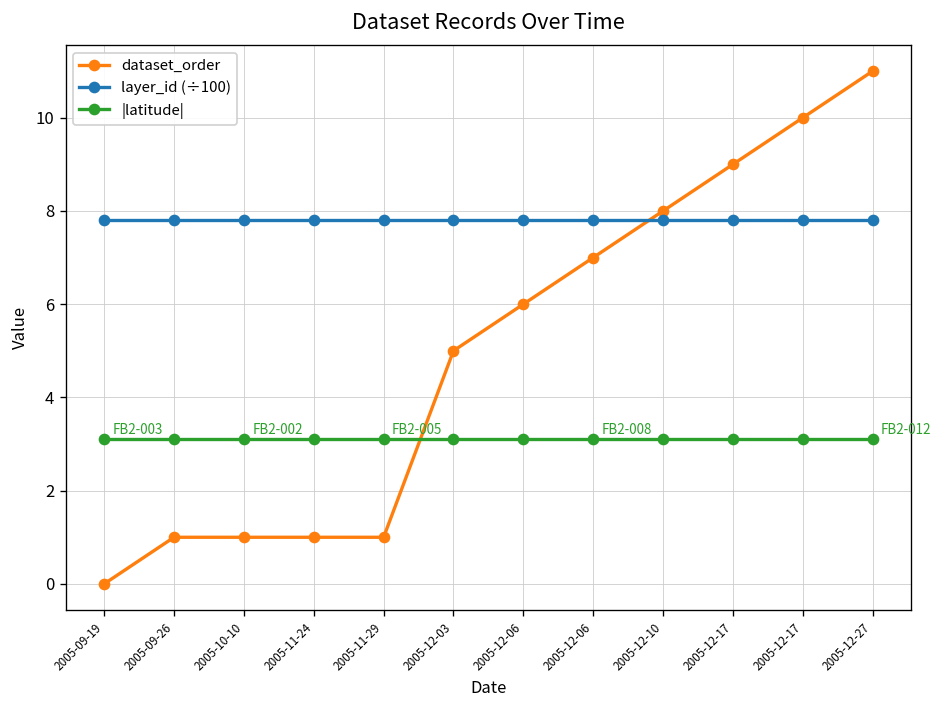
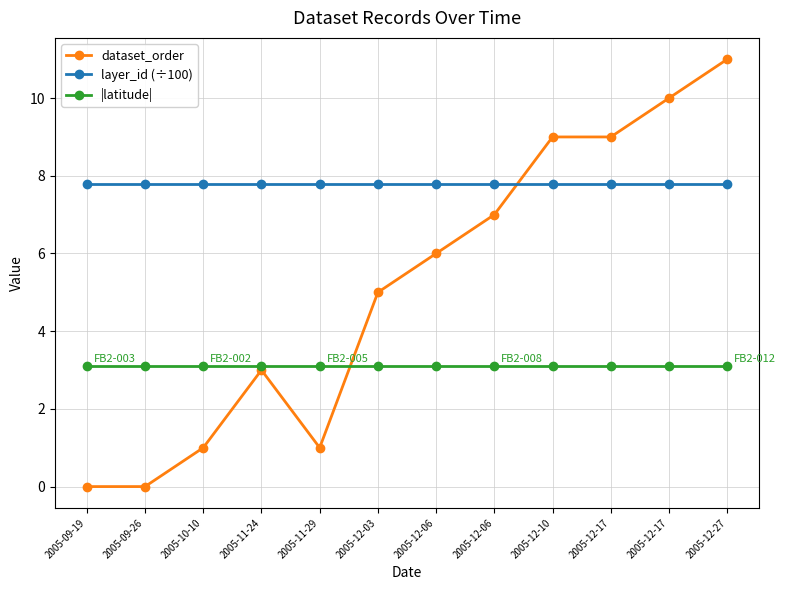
  {
    "dataset_order": {
      "2005-09-19": 0,
-     "2005-09-26": 1,
+     "2005-09-26": 0,
      "2005-10-10": 1,
-     "2005-11-24": 1,
+     "2005-11-24": 3,
      "2005-11-29": 1,
      "2005-12-03": 5,
-     "2005-12-10": 8,
+     "2005-12-10": 9,
      "2005-12-27": 11
    },
    "layer_id (÷100)": {
      "2005-09-19": 7.8,
      "2005-09-26": 7.8,
      "2005-10-10": 7.8,
      "2005-11-24": 7.8,
      "2005-11-29": 7.8,
      "2005-12-03": 7.8,
      "2005-12-10": 7.8,
      "2005-12-27": 7.8
    },
    "|latitude|": {
      "2005-09-26": 3.1,
      "2005-11-24": 3.1,
      "2005-12-03": 3.1,
      "2005-12-10": 3.1
    }
  }
